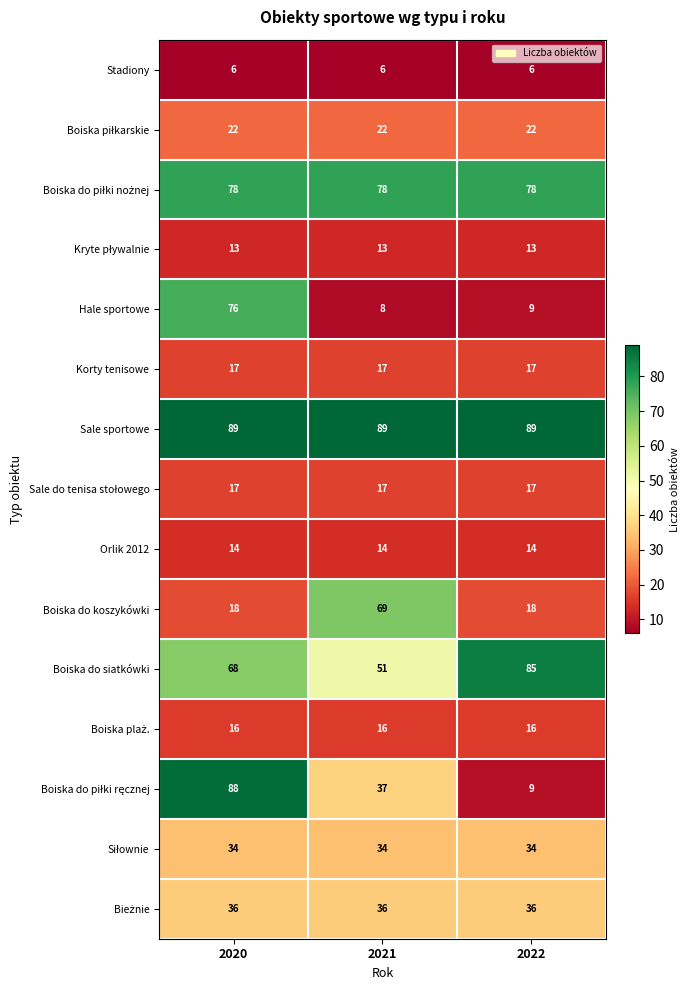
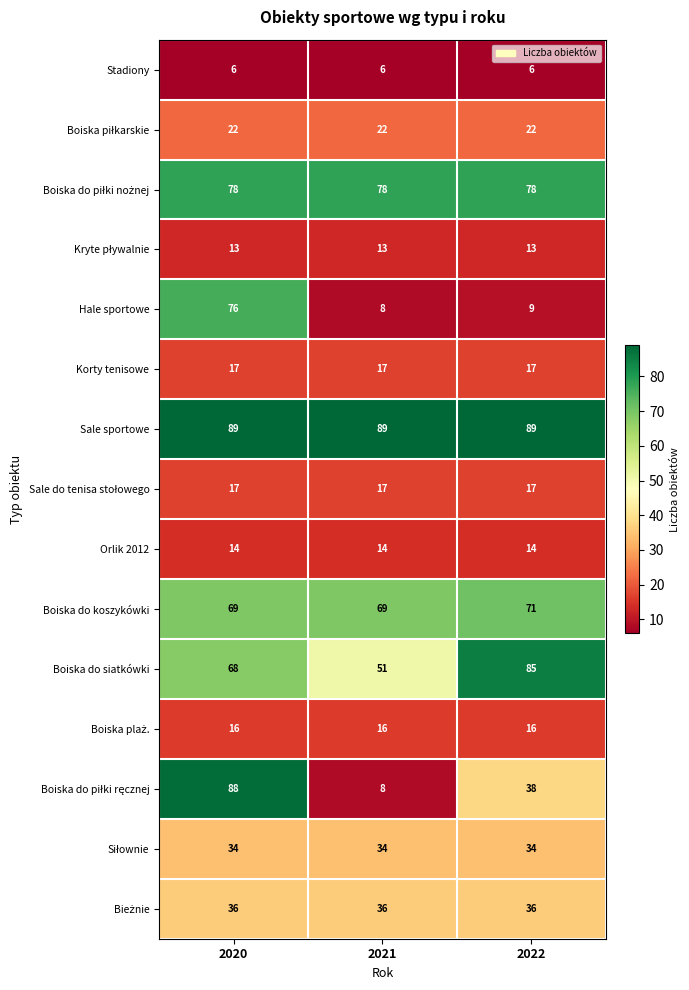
  {
    "Stadiony": {
      "2020": 6,
      "2021": 6,
      "2022": 6
    },
    "Boiska piłkarskie": {
      "2020": 22,
      "2021": 22,
      "2022": 22
    },
    "Boiska do piłki nożnej": {
      "2020": 78,
      "2021": 78,
      "2022": 78
    },
    "Kryte pływalnie": {
      "2020": 13,
      "2021": 13,
      "2022": 13
    },
    "Hale sportowe": {
      "2020": 76,
      "2021": 8,
      "2022": 9
    },
    "Korty tenisowe": {
      "2020": 17,
      "2021": 17,
      "2022": 17
    },
    "Sale sportowe": {
      "2020": 89,
      "2021": 89,
      "2022": 89
    },
    "Sale do tenisa stołowego": {
      "2020": 17,
      "2021": 17,
      "2022": 17
    },
    "Orlik 2012": {
      "2020": 14,
      "2021": 14,
      "2022": 14
    },
    "Boiska do koszykówki": {
-     "2020": 18,
+     "2020": 69,
      "2021": 69,
-     "2022": 18
+     "2022": 71
    },
    "Boiska do siatkówki": {
      "2020": 68,
      "2021": 51,
      "2022": 85
    },
    "Boiska plaż.": {
      "2020": 16,
      "2021": 16,
      "2022": 16
    },
    "Boiska do piłki ręcznej": {
      "2020": 88,
-     "2021": 37,
-     "2022": 9
+     "2021": 8,
+     "2022": 38
    },
    "Siłownie": {
      "2020": 34,
      "2021": 34,
      "2022": 34
    },
    "Bieżnie": {
      "2020": 36,
      "2021": 36,
      "2022": 36
    }
  }
